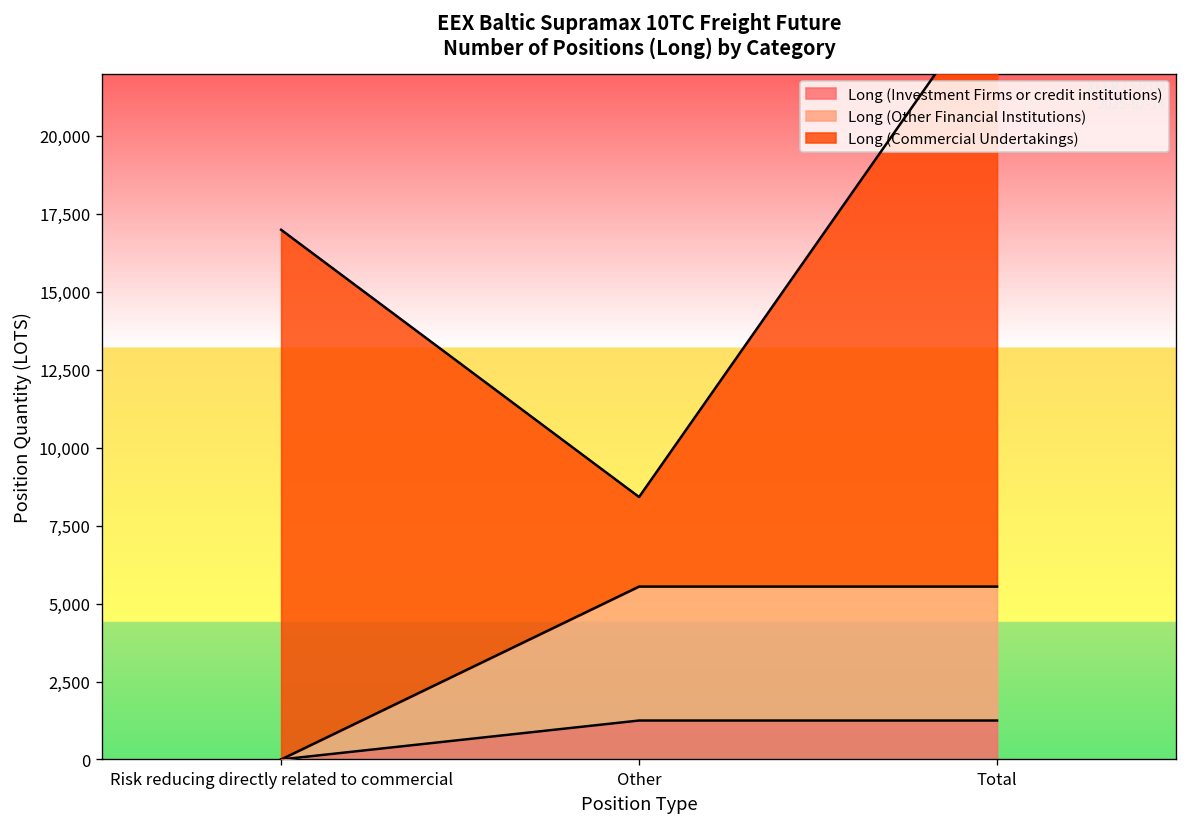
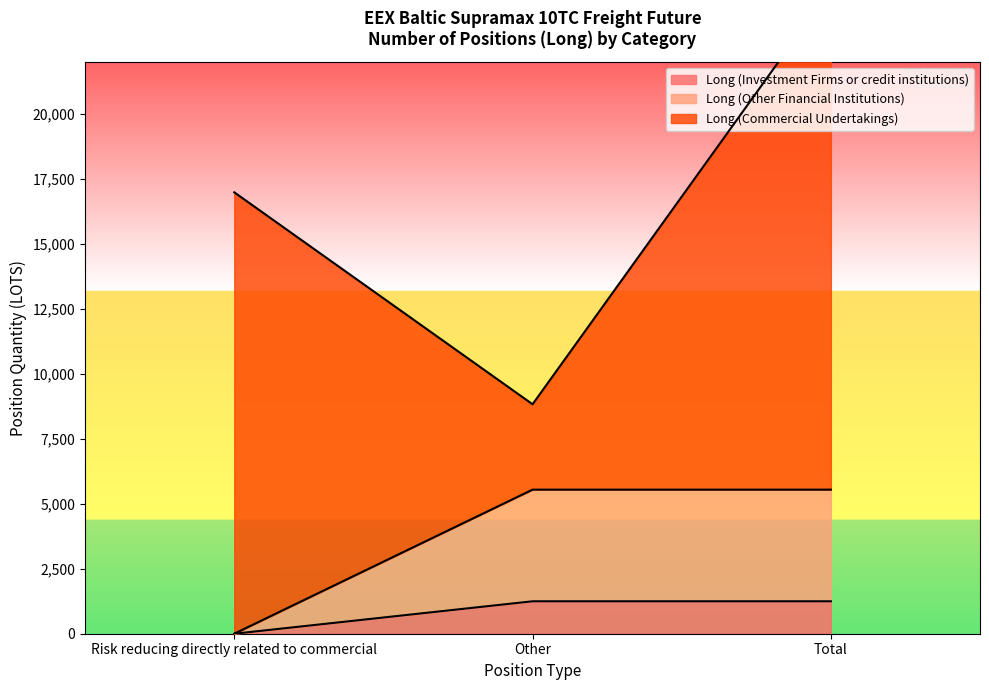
  {
    "Long (Commercial Undertakings)": {
      "Risk reducing directly related to commercial": "17,000",
-     "Other": "2,900"
+     "Other": "3,300"
    }
  }
